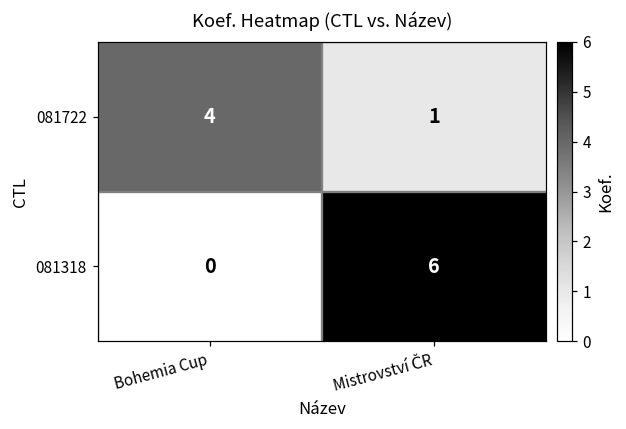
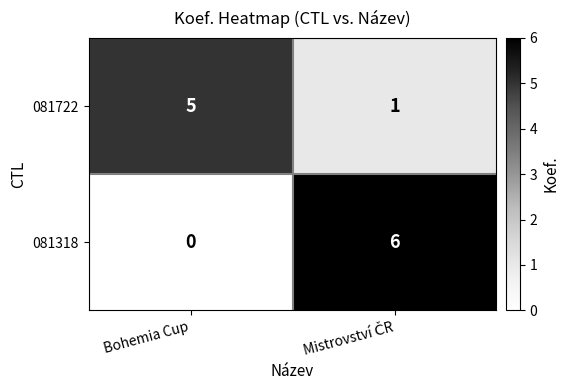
  {
    "081722": {
-     "Bohemia Cup": 4,
+     "Bohemia Cup": 5,
      "Mistrovství ČR": 1
    },
    "081318": {
      "Bohemia Cup": 0,
      "Mistrovství ČR": 6
    }
  }
